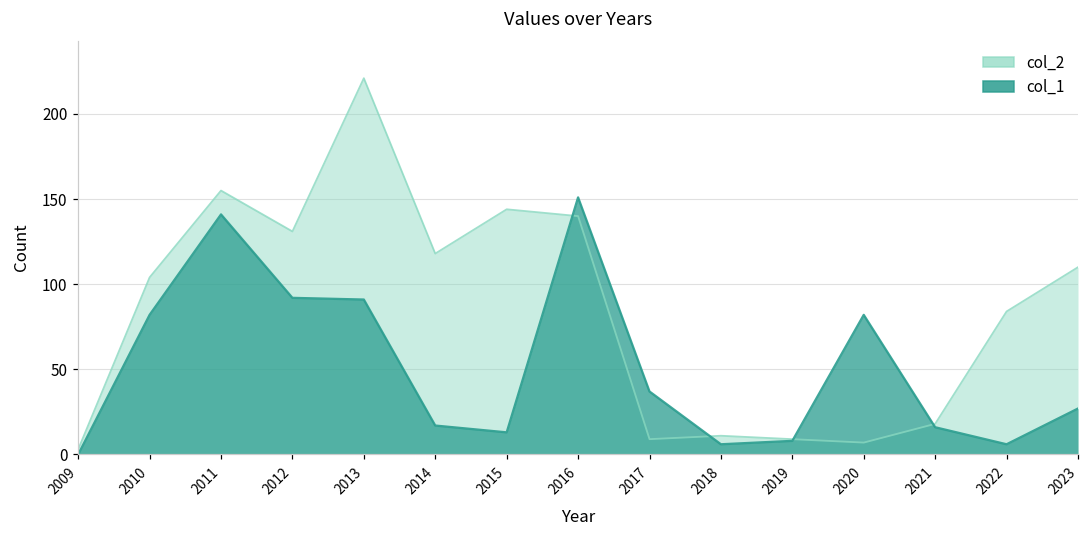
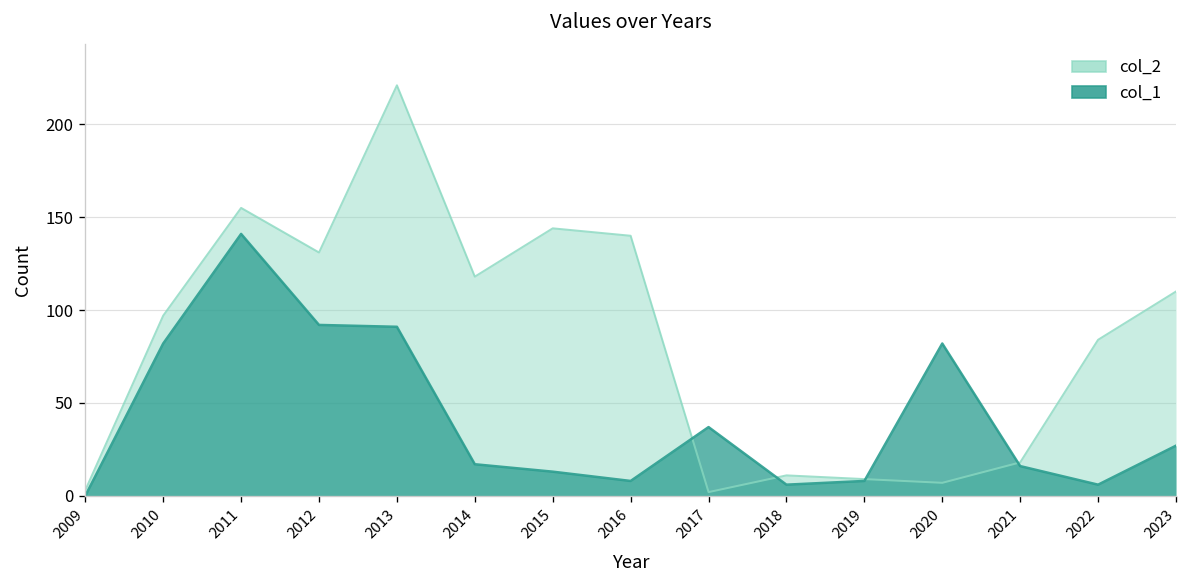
  {
    "col_2": {
      "2009": 3,
-     "2010": 104,
+     "2010": 97,
      "2011": 155,
      "2012": 131,
      "2013": 221,
      "2014": 118,
      "2015": 144,
      "2016": 140,
-     "2017": 9,
+     "2017": 2,
      "2018": 11,
      "2020": 7,
      "2021": 18,
      "2022": 84,
      "2023": 110
    },
    "col_1": {
      "2009": 0,
      "2010": 82,
      "2011": 141,
      "2012": 92,
      "2013": 91,
      "2014": 17,
      "2015": 13,
-     "2016": 151,
+     "2016": 8,
      "2017": 37,
      "2018": 6,
      "2020": 82,
      "2021": 16,
      "2022": 6,
      "2023": 27
    }
  }
